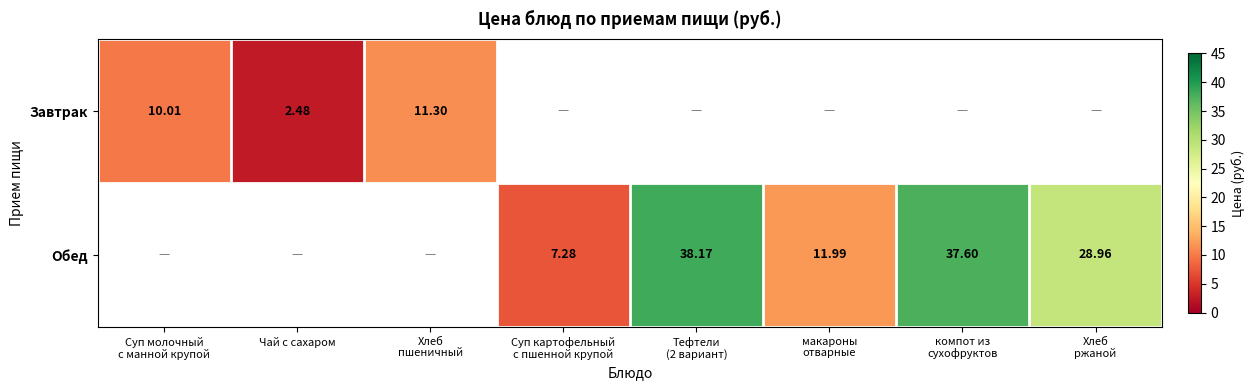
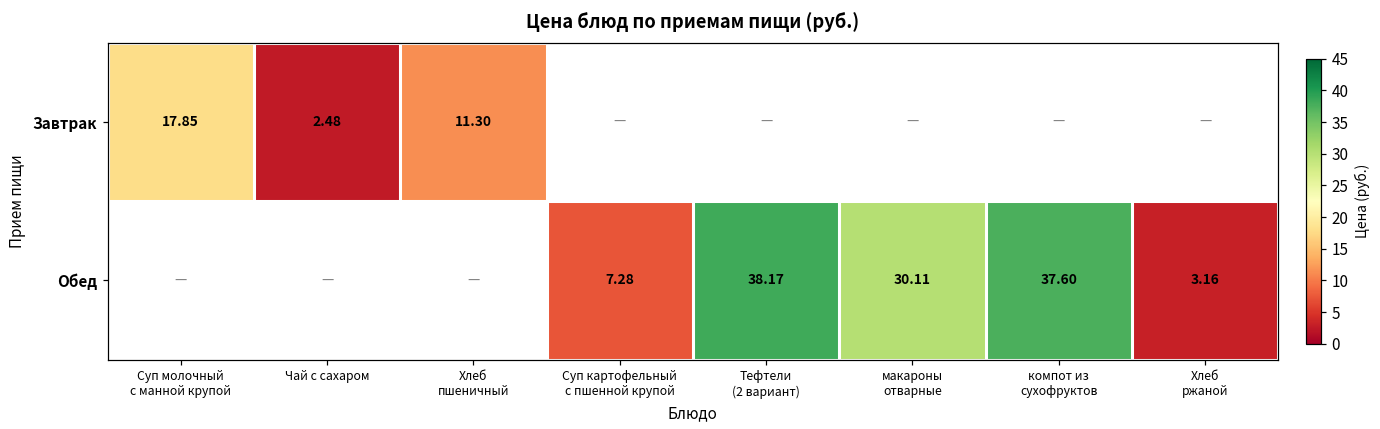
  {
    "Завтрак": {
-     "Суп молочный с манной крупой": 10.01,
+     "Суп молочный с манной крупой": 17.85,
      "Чай с сахаром": 2.48,
      "Хлеб пшеничный": 11.30
    },
    "Обед": {
      "Суп картофельный с пшенной крупой": 7.28,
      "Тефтели (2 вариант)": 38.17,
-     "макароны отварные": 11.99,
+     "макароны отварные": 30.11,
      "компот из сухофруктов": 37.60,
-     "Хлеб ржаной": 28.96
+     "Хлеб ржаной": 3.16
    }
  }
